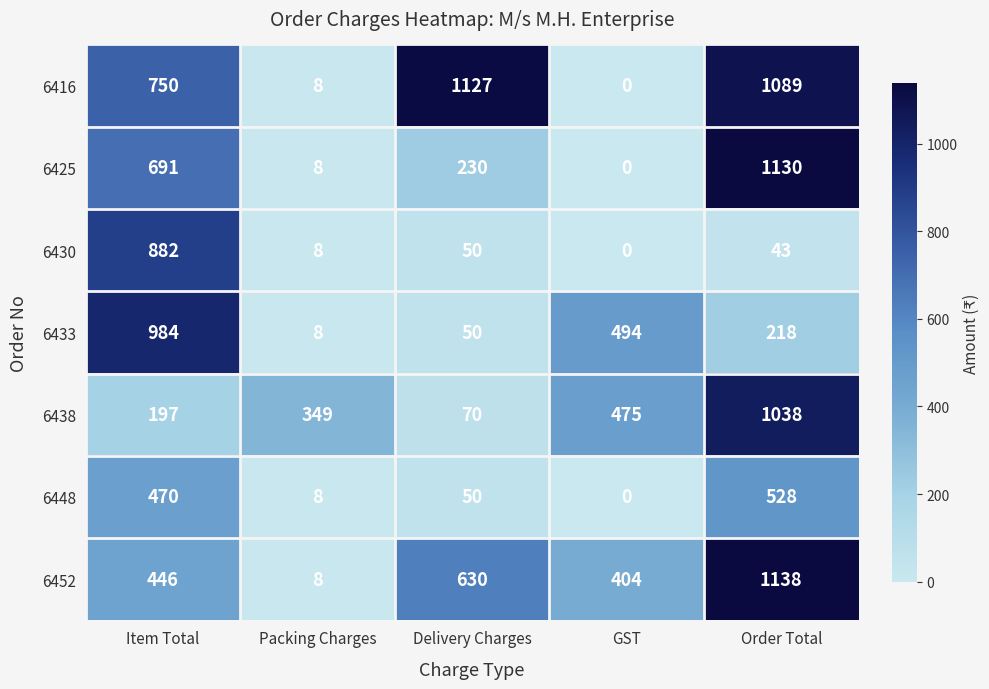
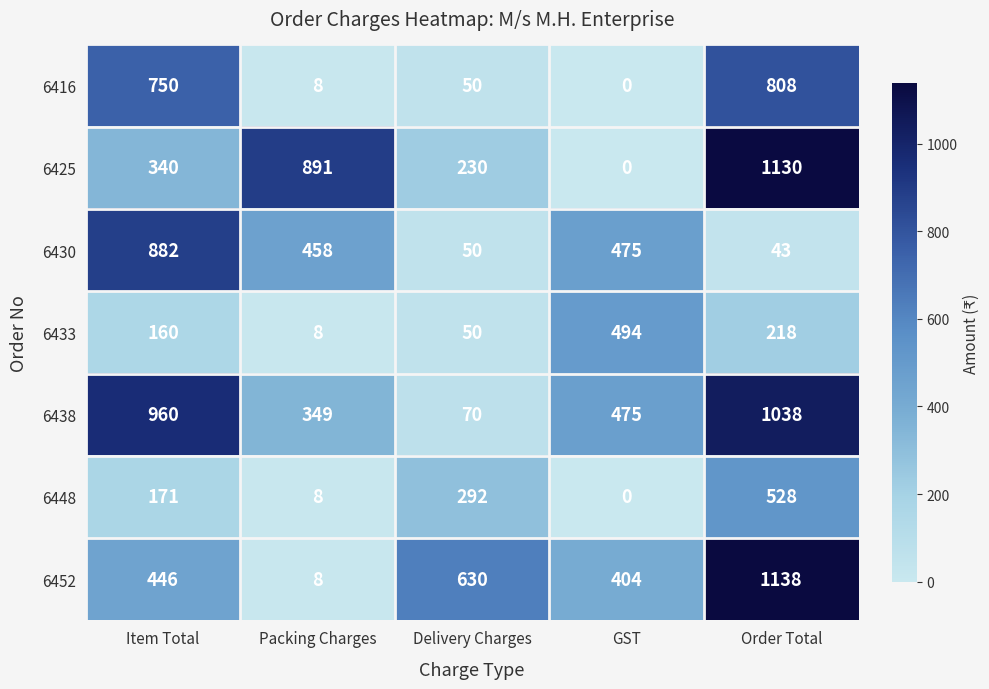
  {
    "6416": {
      "Item Total": 750,
      "Packing Charges": 8,
-     "Delivery Charges": 1127,
+     "Delivery Charges": 50,
      "GST": 0,
-     "Order Total": 1089
+     "Order Total": 808
    },
    "6425": {
-     "Item Total": 691,
-     "Packing Charges": 8,
+     "Item Total": 340,
+     "Packing Charges": 891,
      "Delivery Charges": 230,
      "GST": 0,
      "Order Total": 1130
    },
    "6430": {
      "Item Total": 882,
-     "Packing Charges": 8,
+     "Packing Charges": 458,
      "Delivery Charges": 50,
-     "GST": 0,
+     "GST": 475,
      "Order Total": 43
    },
    "6433": {
-     "Item Total": 984,
+     "Item Total": 160,
      "Packing Charges": 8,
      "Delivery Charges": 50,
      "GST": 494,
      "Order Total": 218
    },
    "6438": {
-     "Item Total": 197,
+     "Item Total": 960,
      "Packing Charges": 349,
      "Delivery Charges": 70,
      "GST": 475,
      "Order Total": 1038
    },
    "6448": {
-     "Item Total": 470,
+     "Item Total": 171,
      "Packing Charges": 8,
-     "Delivery Charges": 50,
+     "Delivery Charges": 292,
      "GST": 0,
      "Order Total": 528
    },
    "6452": {
      "Item Total": 446,
      "Packing Charges": 8,
      "Delivery Charges": 630,
      "GST": 404,
      "Order Total": 1138
    }
  }
